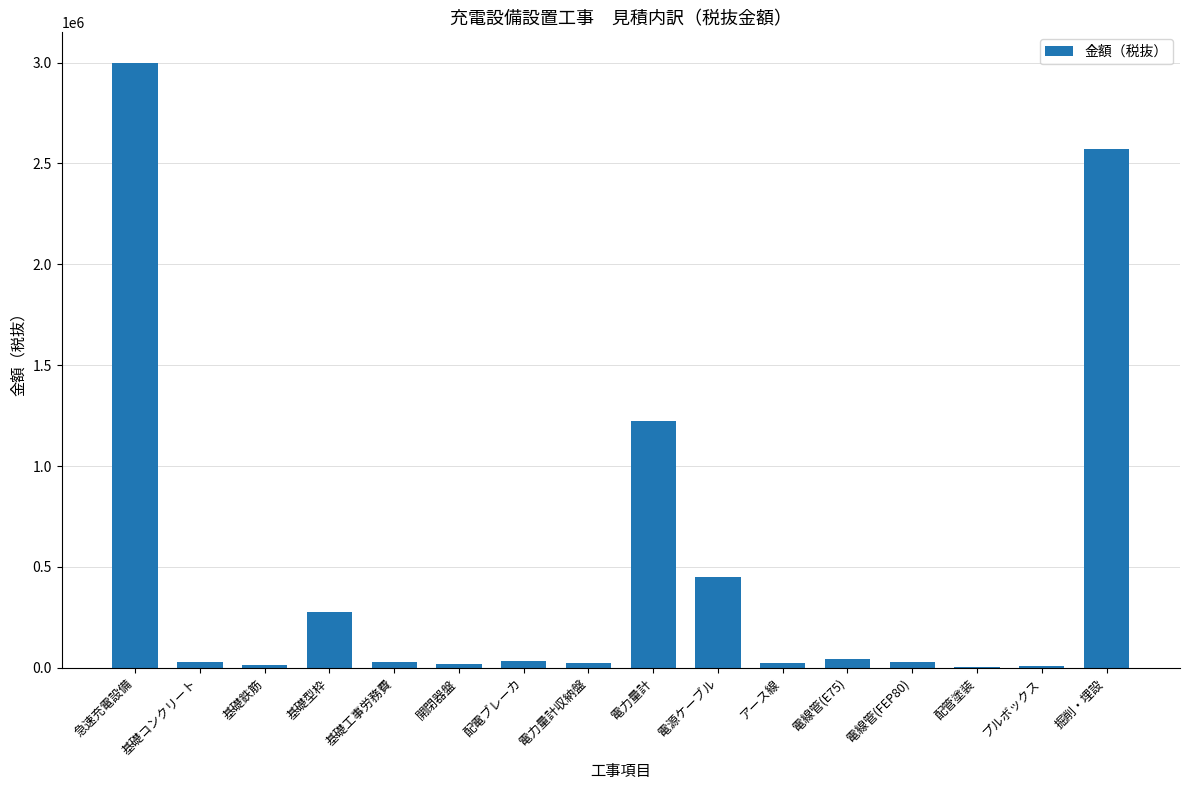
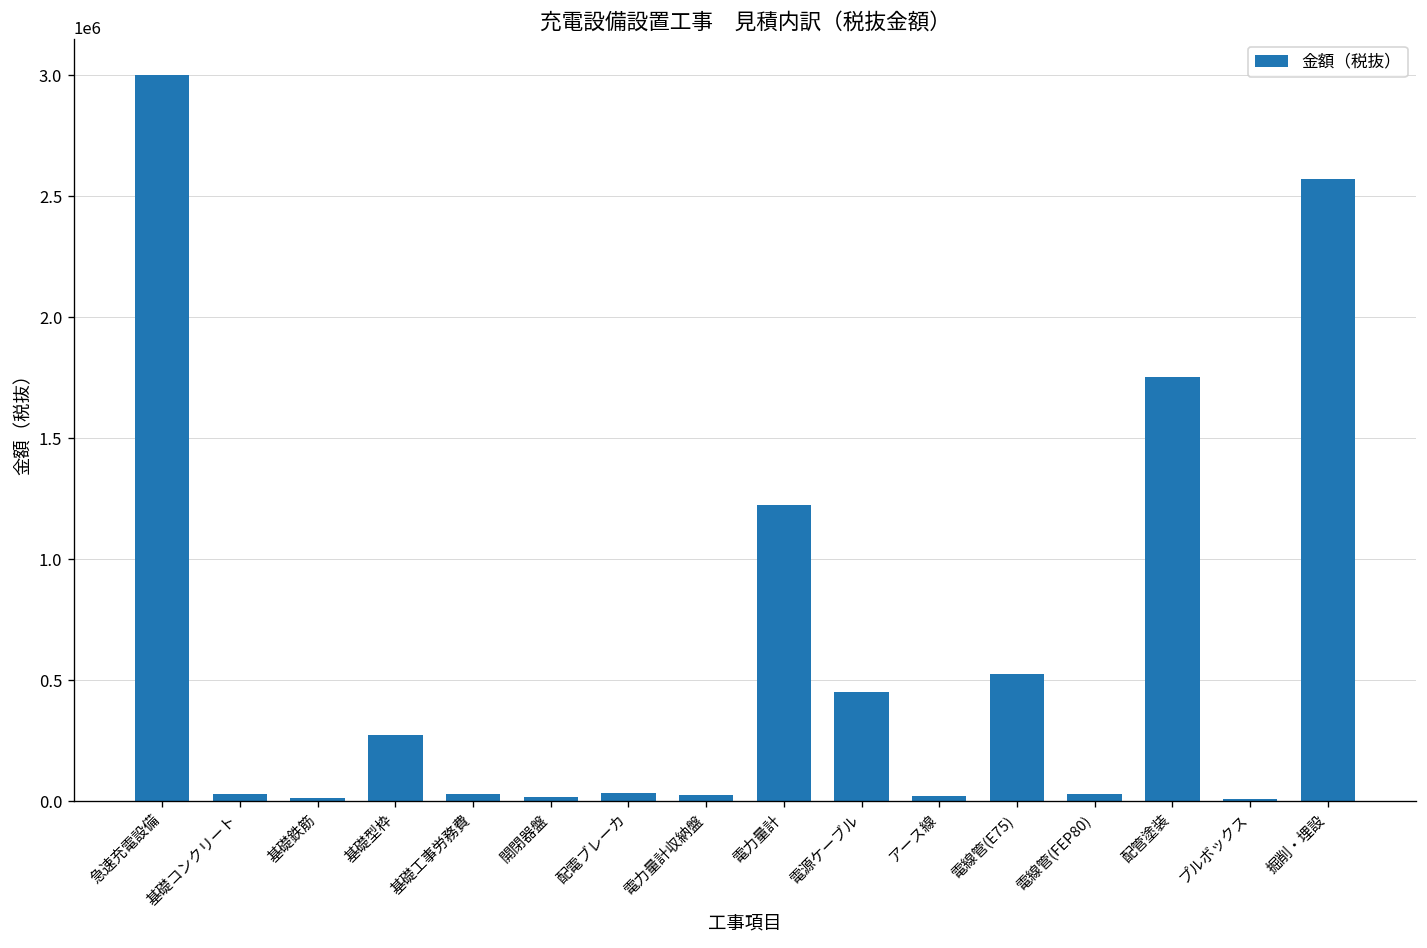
  {
    "急速充電設備": 3000000,
    "基礎コンクリート": 30000,
    "基礎鉄筋": 20000,
    "基礎型枠": 280000,
    "基礎工事労務費": 30000,
    "開閉器盤": 20000,
    "配電ブレーカ": 40000,
    "電力量計収納盤": 30000,
    "電力量計": 1230000,
    "電源ケーブル": 450000,
    "アース線": 20000,
-   "電線管(E75)": 50000,
+   "電線管(E75)": 530000,
    "電線管(FEP80)": 30000,
-   "配管塗装": 0,
+   "配管塗装": 1750000,
    "掘削・埋設": 2570000
  }
